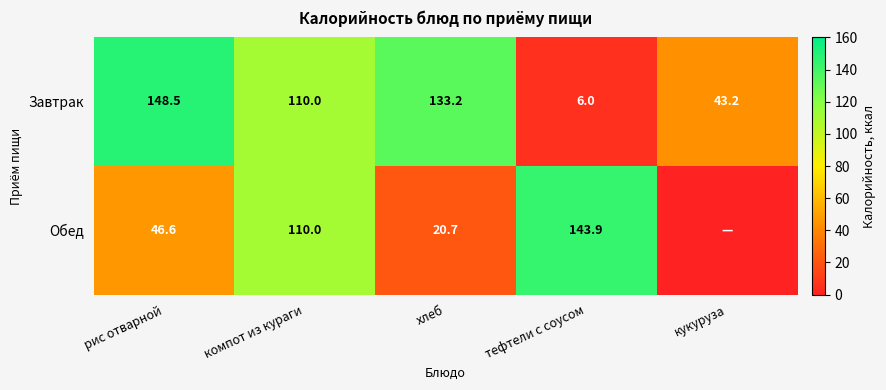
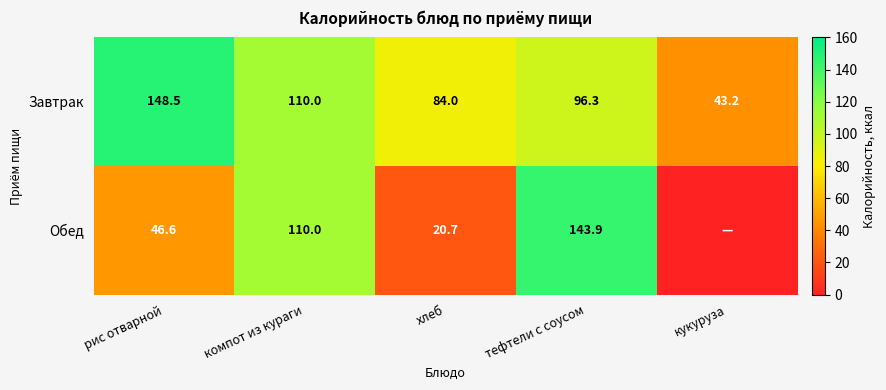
  {
    "Завтрак": {
      "рис отварной": 148.5,
      "компот из кураги": 110.0,
-     "хлеб": 133.2,
-     "тефтели с соусом": 6.0,
+     "хлеб": 84.0,
+     "тефтели с соусом": 96.3,
      "кукуруза": 43.2
    },
    "Обед": {
      "рис отварной": 46.6,
      "компот из кураги": 110.0,
      "хлеб": 20.7,
      "тефтели с соусом": 143.9
    }
  }
